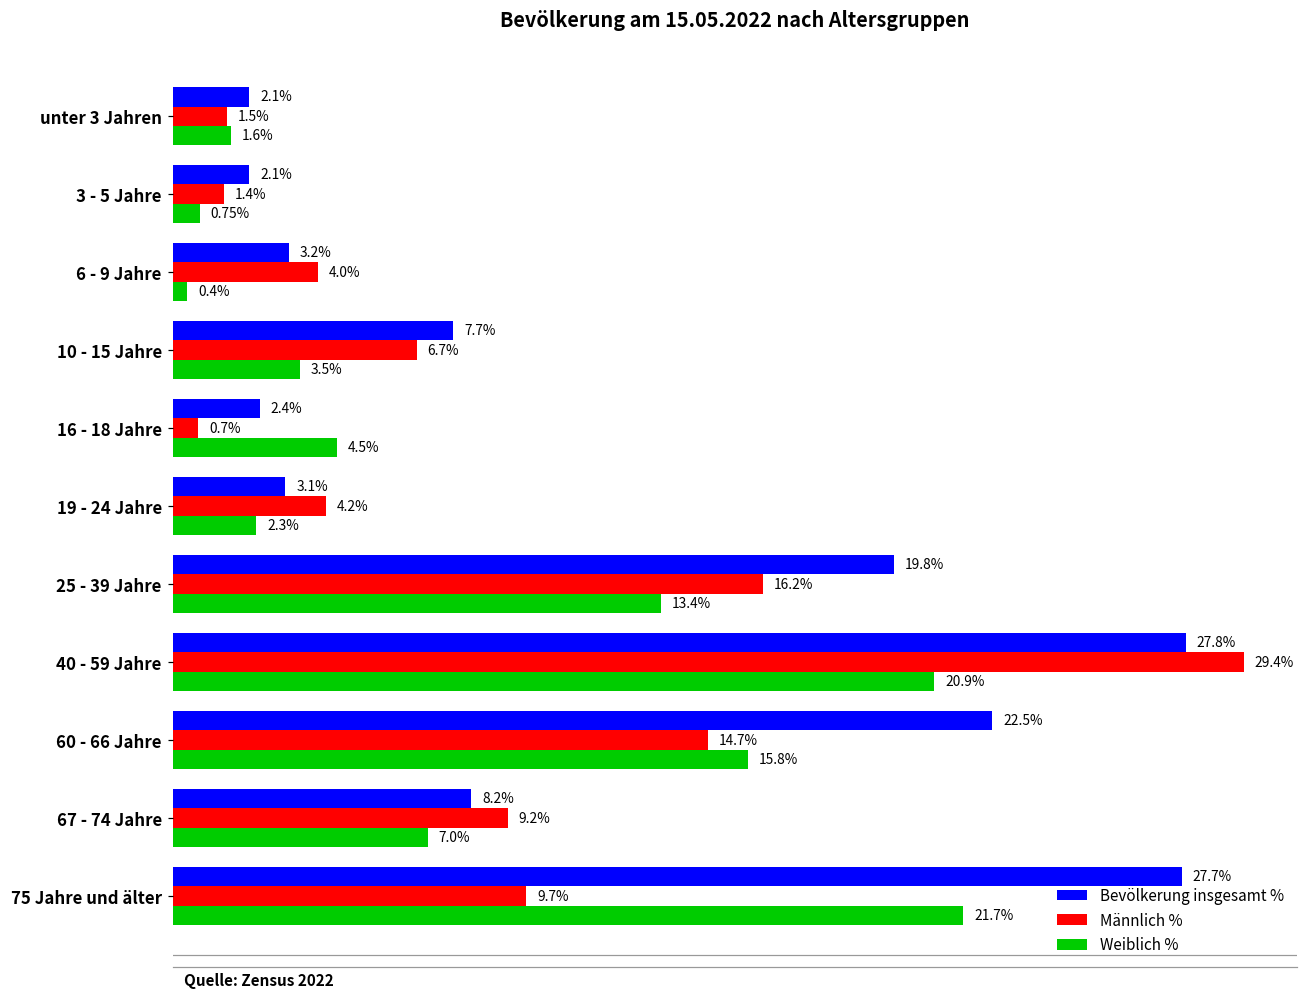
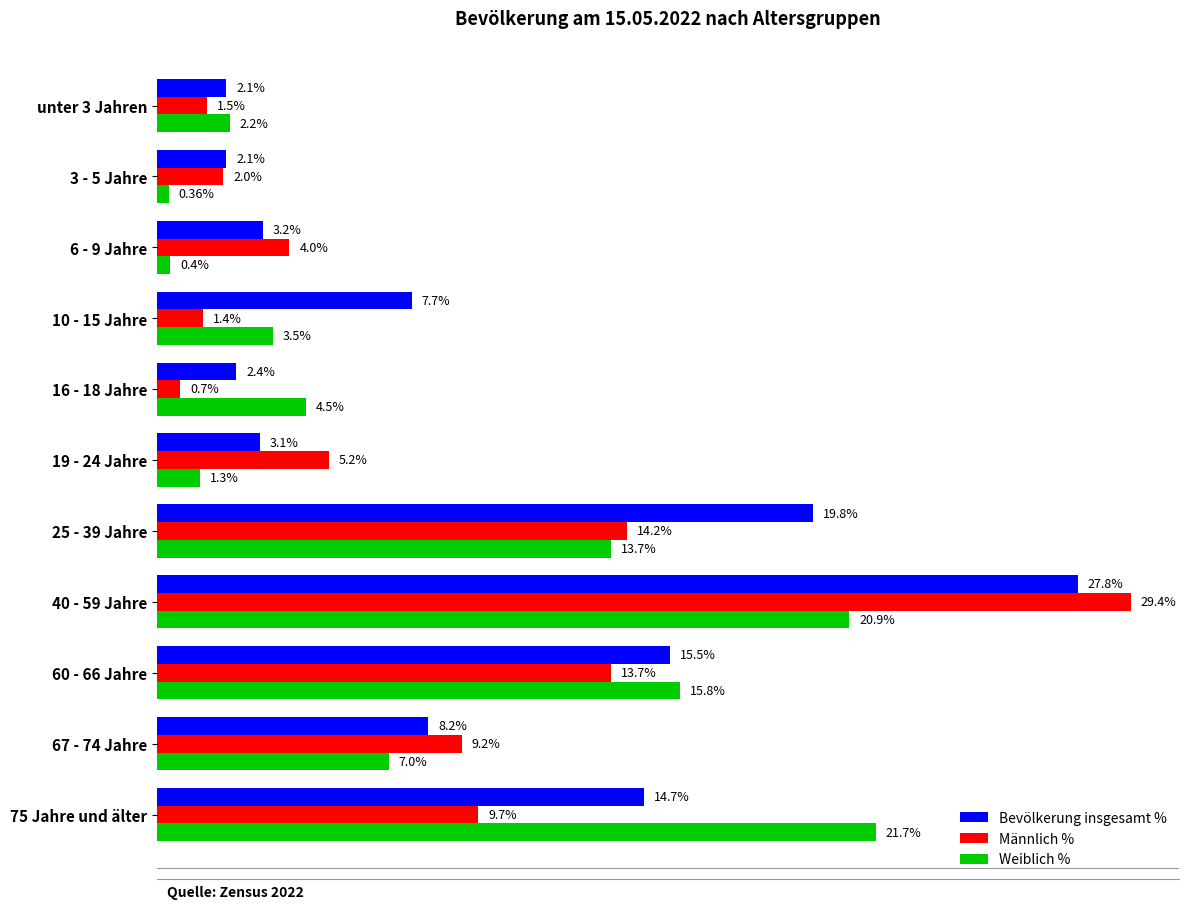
  {
    "Bevölkerung insgesamt %": {
      "unter 3 Jahren": "2.1%",
      "3 - 5 Jahre": "2.1%",
      "6 - 9 Jahre": "3.2%",
      "10 - 15 Jahre": "7.7%",
      "16 - 18 Jahre": "2.4%",
      "19 - 24 Jahre": "3.1%",
      "25 - 39 Jahre": "19.8%",
      "40 - 59 Jahre": "27.8%",
-     "60 - 66 Jahre": "22.5%",
+     "60 - 66 Jahre": "15.5%",
      "67 - 74 Jahre": "8.2%",
-     "75 Jahre und älter": "27.7%"
+     "75 Jahre und älter": "14.7%"
    },
    "Männlich %": {
      "unter 3 Jahren": "1.5%",
-     "3 - 5 Jahre": "1.4%",
+     "3 - 5 Jahre": "2.0%",
      "6 - 9 Jahre": "4.0%",
-     "10 - 15 Jahre": "6.7%",
+     "10 - 15 Jahre": "1.4%",
      "16 - 18 Jahre": "0.7%",
-     "19 - 24 Jahre": "4.2%",
-     "25 - 39 Jahre": "16.2%",
+     "19 - 24 Jahre": "5.2%",
+     "25 - 39 Jahre": "14.2%",
      "40 - 59 Jahre": "29.4%",
-     "60 - 66 Jahre": "14.7%",
+     "60 - 66 Jahre": "13.7%",
      "67 - 74 Jahre": "9.2%",
      "75 Jahre und älter": "9.7%"
    },
    "Weiblich %": {
-     "unter 3 Jahren": "1.6%",
-     "3 - 5 Jahre": "0.75%",
+     "unter 3 Jahren": "2.2%",
+     "3 - 5 Jahre": "0.36%",
      "6 - 9 Jahre": "0.4%",
      "10 - 15 Jahre": "3.5%",
      "16 - 18 Jahre": "4.5%",
-     "19 - 24 Jahre": "2.3%",
-     "25 - 39 Jahre": "13.4%",
+     "19 - 24 Jahre": "1.3%",
+     "25 - 39 Jahre": "13.7%",
      "40 - 59 Jahre": "20.9%",
      "60 - 66 Jahre": "15.8%",
      "67 - 74 Jahre": "7.0%",
      "75 Jahre und älter": "21.7%"
    }
  }
